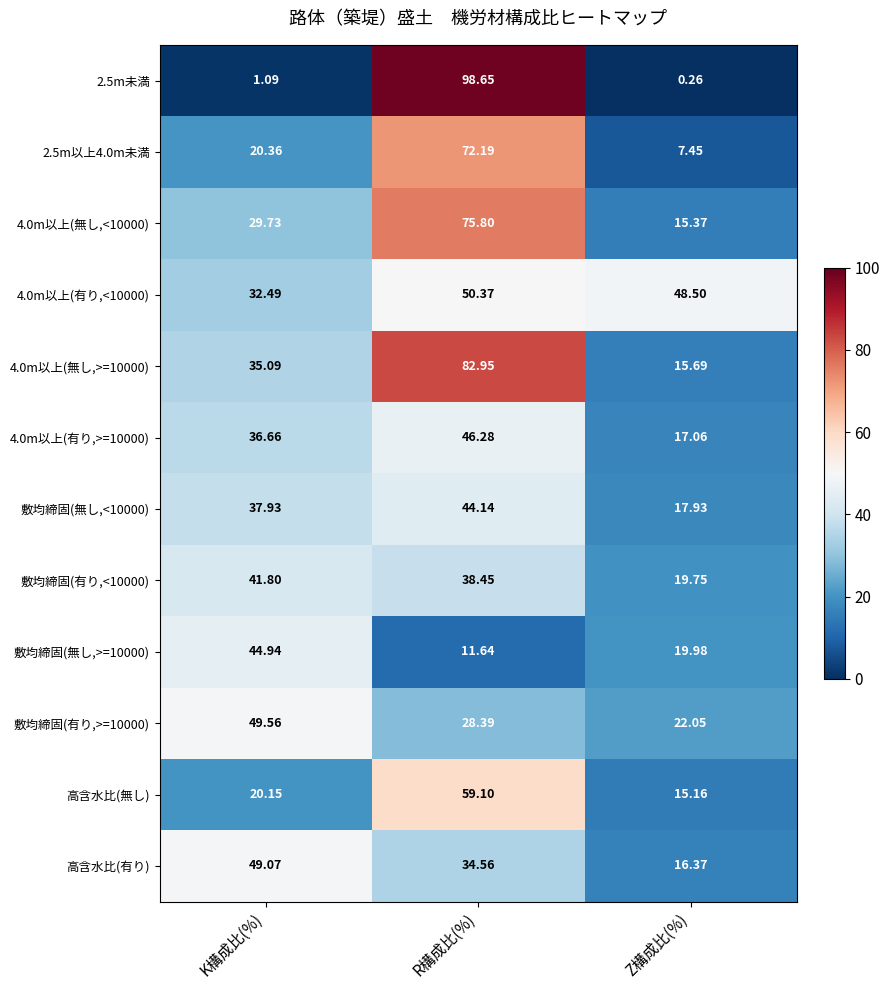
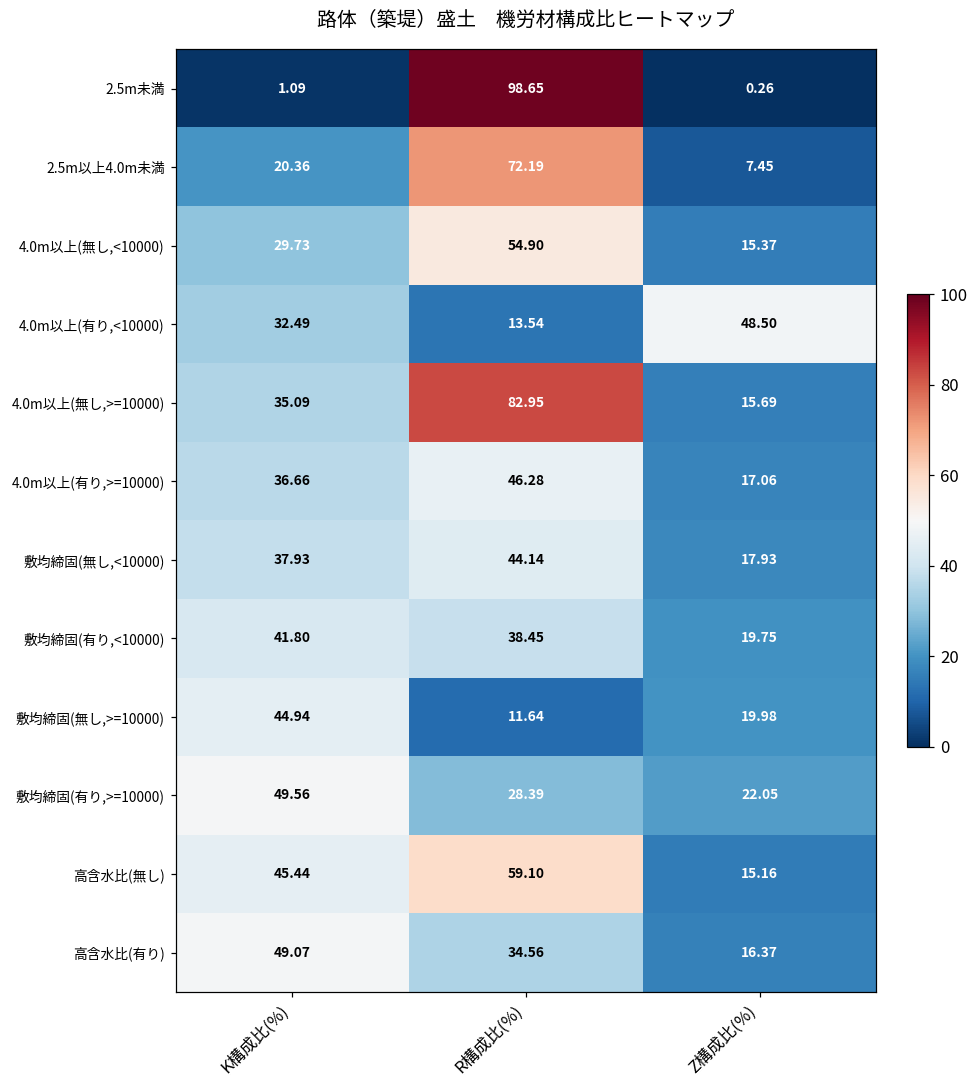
  {
    "2.5m未満": {
      "K構成比(%)": 1.09,
      "R構成比(%)": 98.65,
      "Z構成比(%)": 0.26
    },
    "2.5m以上4.0m未満": {
      "K構成比(%)": 20.36,
      "R構成比(%)": 72.19,
      "Z構成比(%)": 7.45
    },
    "4.0m以上(無し,<10000)": {
      "K構成比(%)": 29.73,
-     "R構成比(%)": 75.80,
+     "R構成比(%)": 54.90,
      "Z構成比(%)": 15.37
    },
    "4.0m以上(有り,<10000)": {
      "K構成比(%)": 32.49,
-     "R構成比(%)": 50.37,
+     "R構成比(%)": 13.54,
      "Z構成比(%)": 48.50
    },
    "4.0m以上(無し,>=10000)": {
      "K構成比(%)": 35.09,
      "R構成比(%)": 82.95,
      "Z構成比(%)": 15.69
    },
    "4.0m以上(有り,>=10000)": {
      "K構成比(%)": 36.66,
      "R構成比(%)": 46.28,
      "Z構成比(%)": 17.06
    },
    "敷均締固(無し,<10000)": {
      "K構成比(%)": 37.93,
      "R構成比(%)": 44.14,
      "Z構成比(%)": 17.93
    },
    "敷均締固(有り,<10000)": {
      "K構成比(%)": 41.80,
      "R構成比(%)": 38.45,
      "Z構成比(%)": 19.75
    },
    "敷均締固(無し,>=10000)": {
      "K構成比(%)": 44.94,
      "R構成比(%)": 11.64,
      "Z構成比(%)": 19.98
    },
    "敷均締固(有り,>=10000)": {
      "K構成比(%)": 49.56,
      "R構成比(%)": 28.39,
      "Z構成比(%)": 22.05
    },
    "高含水比(無し)": {
-     "K構成比(%)": 20.15,
+     "K構成比(%)": 45.44,
      "R構成比(%)": 59.10,
      "Z構成比(%)": 15.16
    },
    "高含水比(有り)": {
      "K構成比(%)": 49.07,
      "R構成比(%)": 34.56,
      "Z構成比(%)": 16.37
    }
  }
